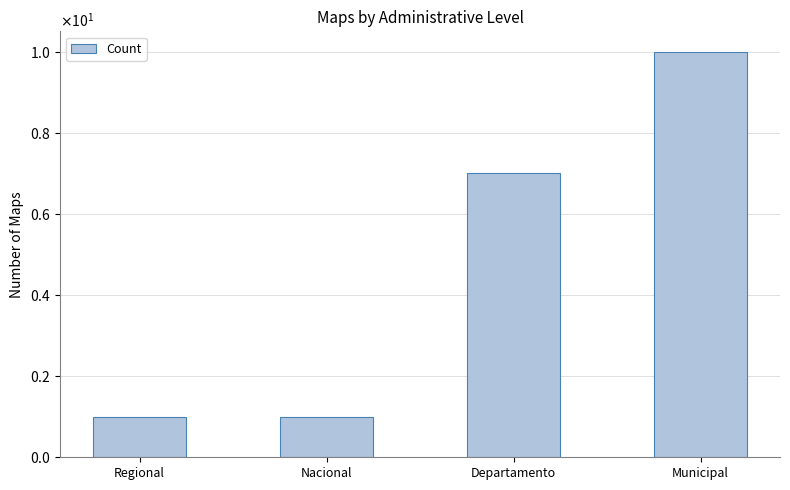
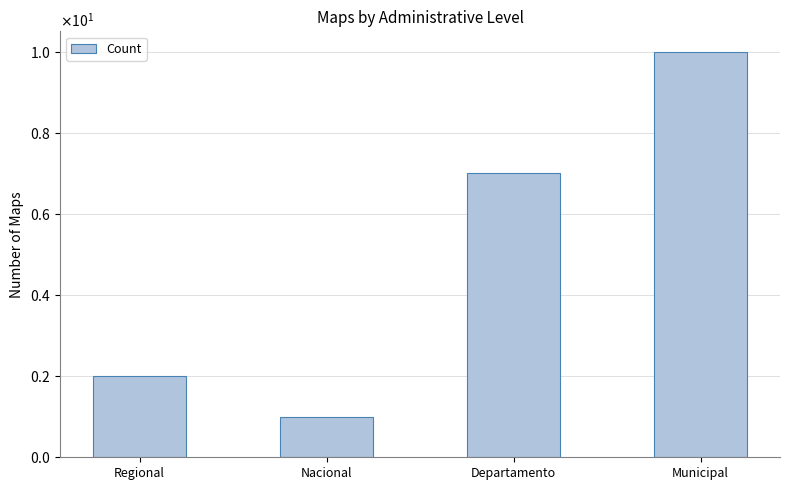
  {
-   "Regional": 1,
+   "Regional": 2,
    "Nacional": 1,
    "Departamento": 7,
    "Municipal": 10
  }
